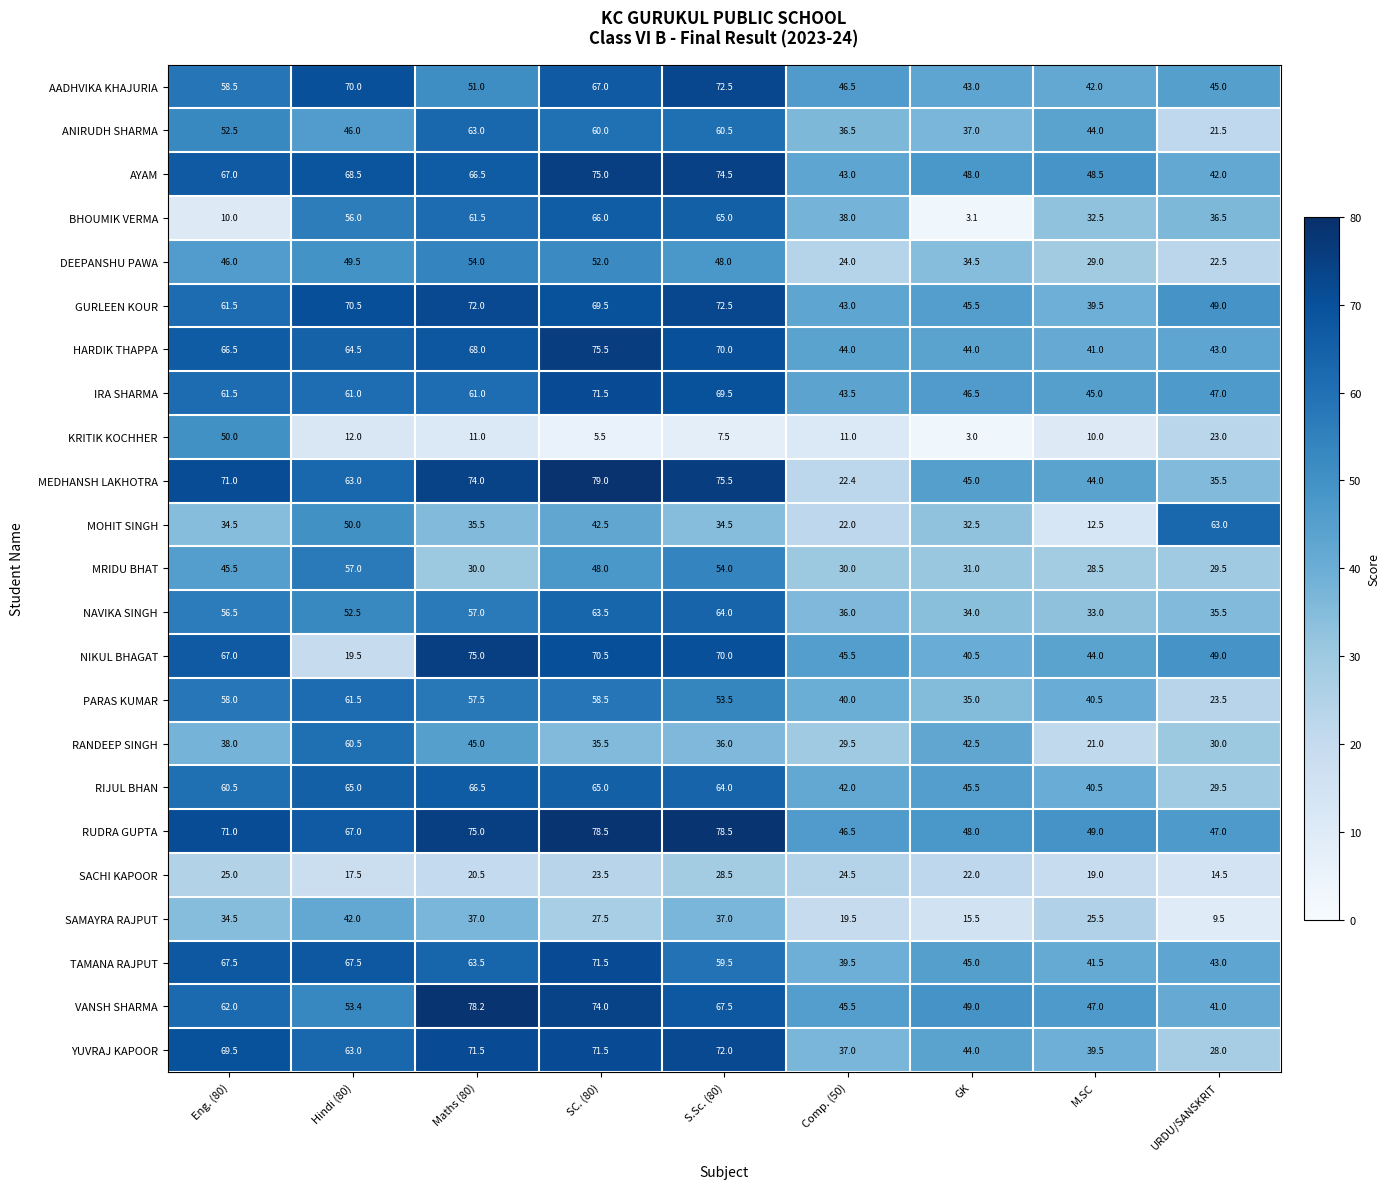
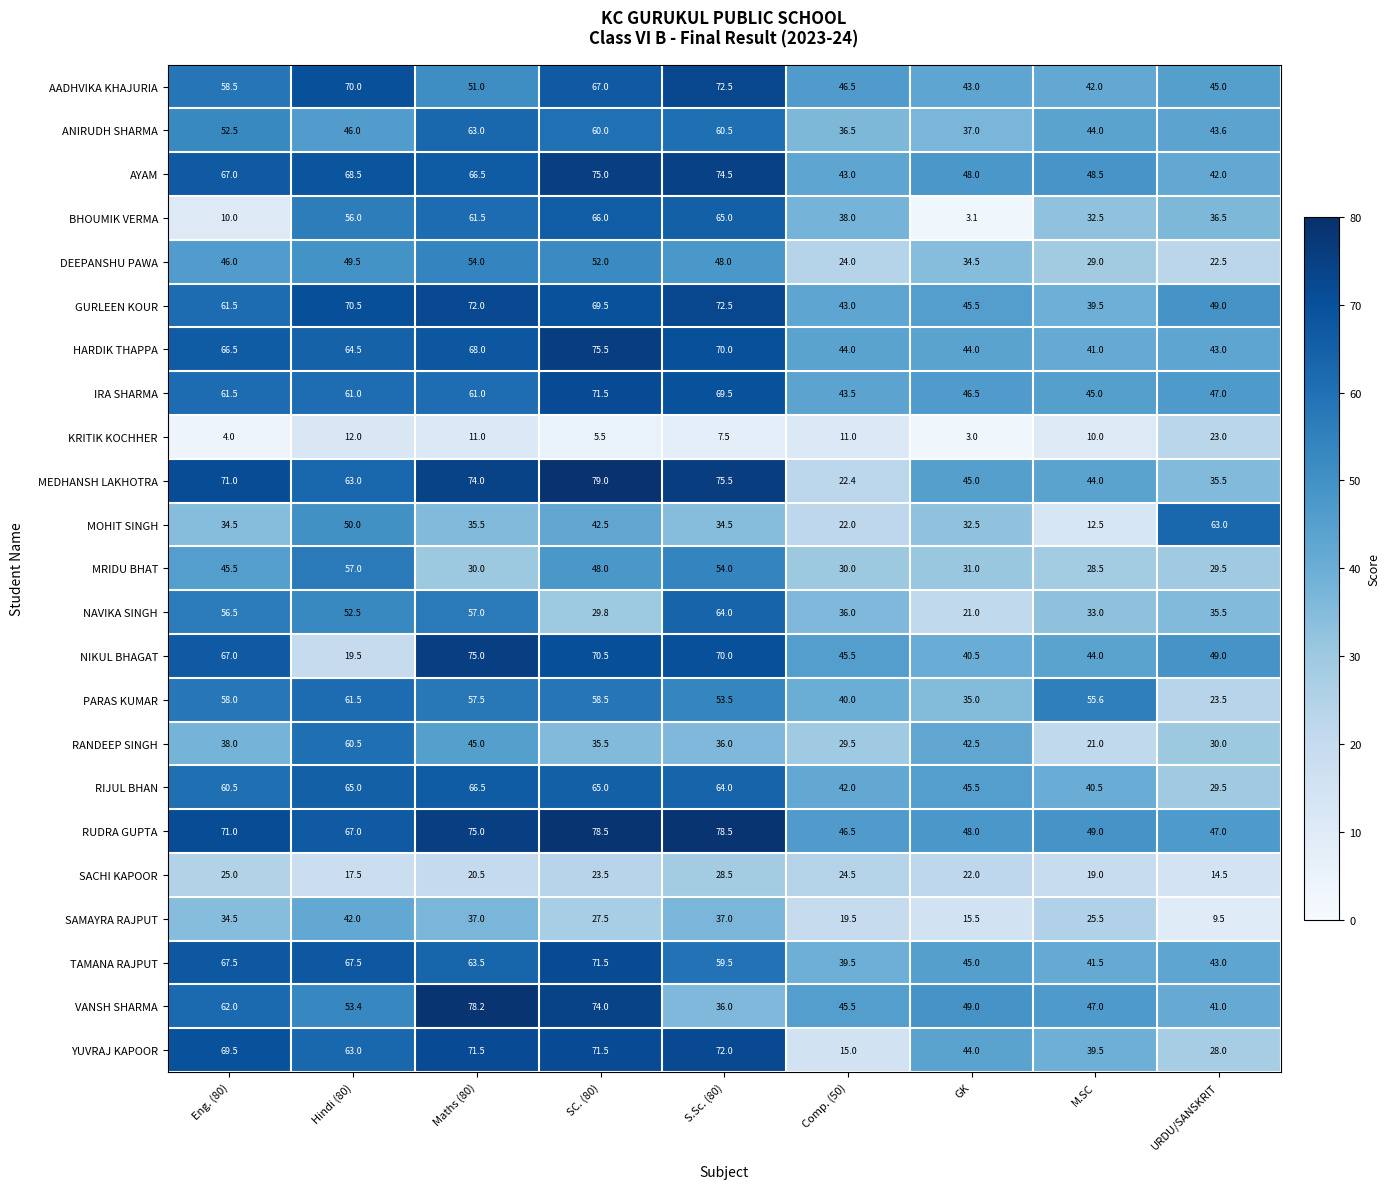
  {
    "ANIRUDH SHARMA": {
      "Eng. (80)": 52.5,
      "Hindi (80)": 46.0,
      "Maths (80)": 63.0,
      "SC. (80)": 60.0,
      "S.Sc. (80)": 60.5,
      "Comp. (50)": 36.5,
      "GK": 37.0,
      "M.SC": 44.0,
-     "URDU/SANSKRIT": 21.5
+     "URDU/SANSKRIT": 43.6
    },
    "KRITIK KOCHHER": {
-     "Eng. (80)": 50.0,
+     "Eng. (80)": 4.0,
      "Hindi (80)": 12.0,
      "Maths (80)": 11.0,
      "SC. (80)": 5.5,
      "S.Sc. (80)": 7.5,
      "Comp. (50)": 11.0,
      "GK": 3.0,
      "M.SC": 10.0,
      "URDU/SANSKRIT": 23.0
    },
    "NAVIKA SINGH": {
      "Eng. (80)": 56.5,
      "Hindi (80)": 52.5,
      "Maths (80)": 57.0,
-     "SC. (80)": 63.5,
+     "SC. (80)": 29.8,
      "S.Sc. (80)": 64.0,
      "Comp. (50)": 36.0,
-     "GK": 34.0,
+     "GK": 21.0,
      "M.SC": 33.0,
      "URDU/SANSKRIT": 35.5
    },
    "PARAS KUMAR": {
      "Eng. (80)": 58.0,
      "Hindi (80)": 61.5,
      "Maths (80)": 57.5,
      "SC. (80)": 58.5,
      "S.Sc. (80)": 53.5,
      "Comp. (50)": 40.0,
      "GK": 35.0,
-     "M.SC": 40.5,
+     "M.SC": 55.6,
      "URDU/SANSKRIT": 23.5
    },
    "VANSH SHARMA": {
      "Eng. (80)": 62.0,
      "Hindi (80)": 53.4,
      "Maths (80)": 78.2,
      "SC. (80)": 74.0,
-     "S.Sc. (80)": 67.5,
+     "S.Sc. (80)": 36.0,
      "Comp. (50)": 45.5,
      "GK": 49.0,
      "M.SC": 47.0,
      "URDU/SANSKRIT": 41.0
    },
    "YUVRAJ KAPOOR": {
      "Eng. (80)": 69.5,
      "Hindi (80)": 63.0,
      "Maths (80)": 71.5,
      "SC. (80)": 71.5,
      "S.Sc. (80)": 72.0,
-     "Comp. (50)": 37.0,
+     "Comp. (50)": 15.0,
      "GK": 44.0,
      "M.SC": 39.5,
      "URDU/SANSKRIT": 28.0
    }
  }
